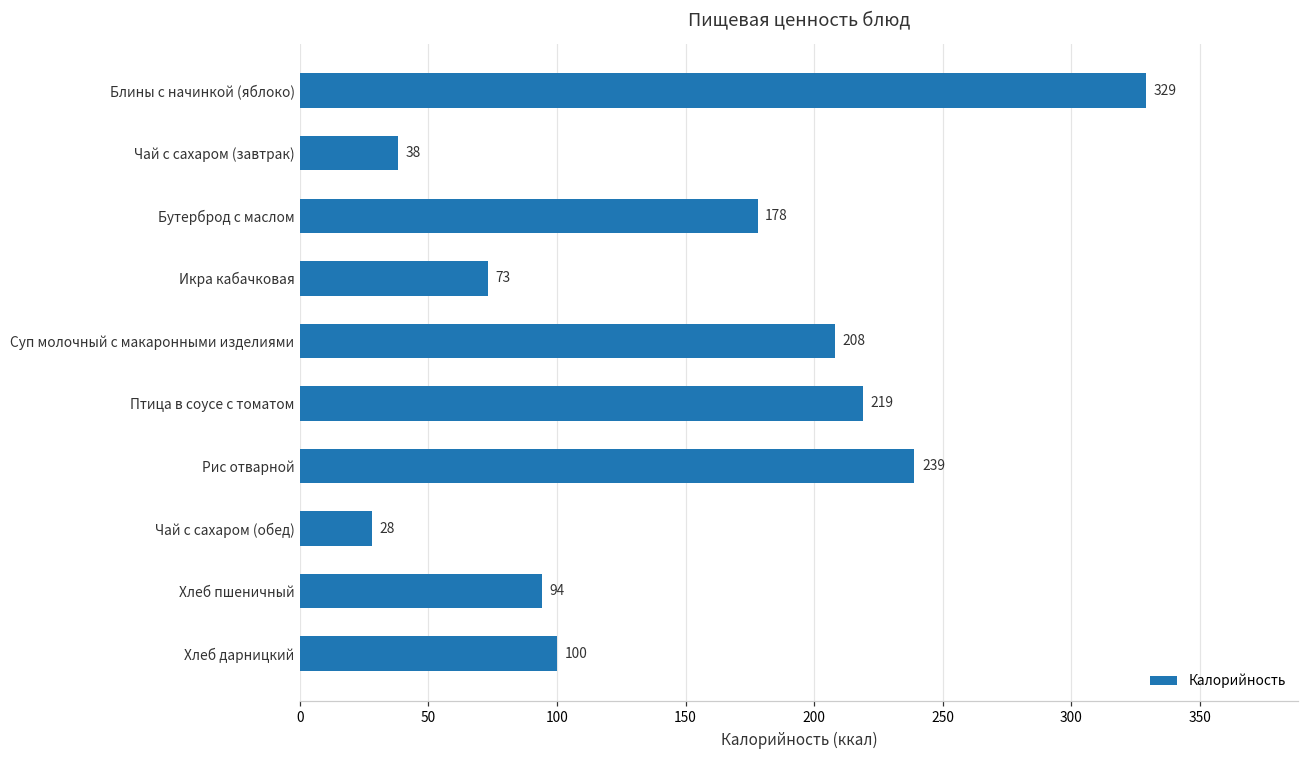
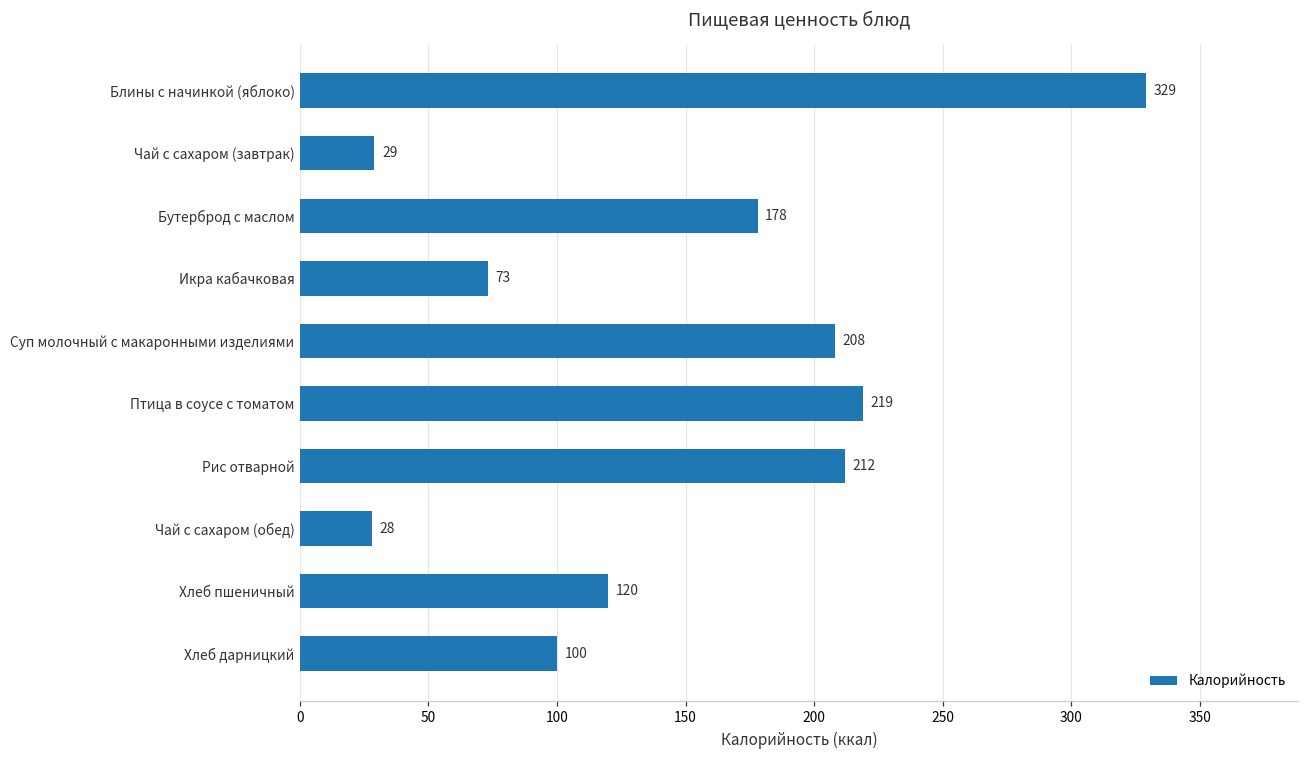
  {
    "Блины с начинкой (яблоко)": 329,
-   "Чай с сахаром (завтрак)": 38,
+   "Чай с сахаром (завтрак)": 29,
    "Бутерброд с маслом": 178,
    "Икра кабачковая": 73,
    "Суп молочный с макаронными изделиями": 208,
    "Птица в соусе с томатом": 219,
-   "Рис отварной": 239,
+   "Рис отварной": 212,
    "Чай с сахаром (обед)": 28,
-   "Хлеб пшеничный": 94,
+   "Хлеб пшеничный": 120,
    "Хлеб дарницкий": 100
  }
